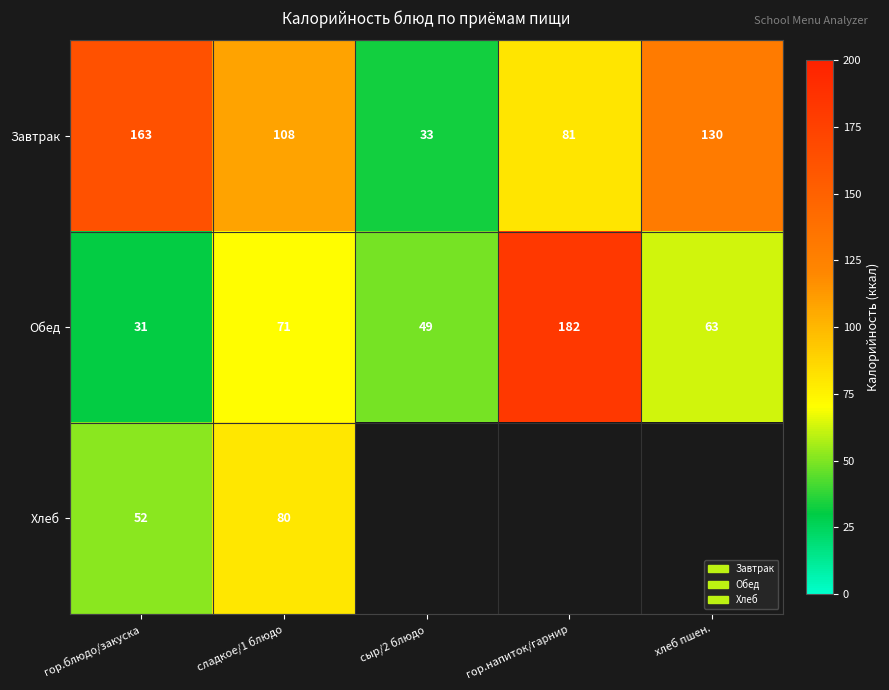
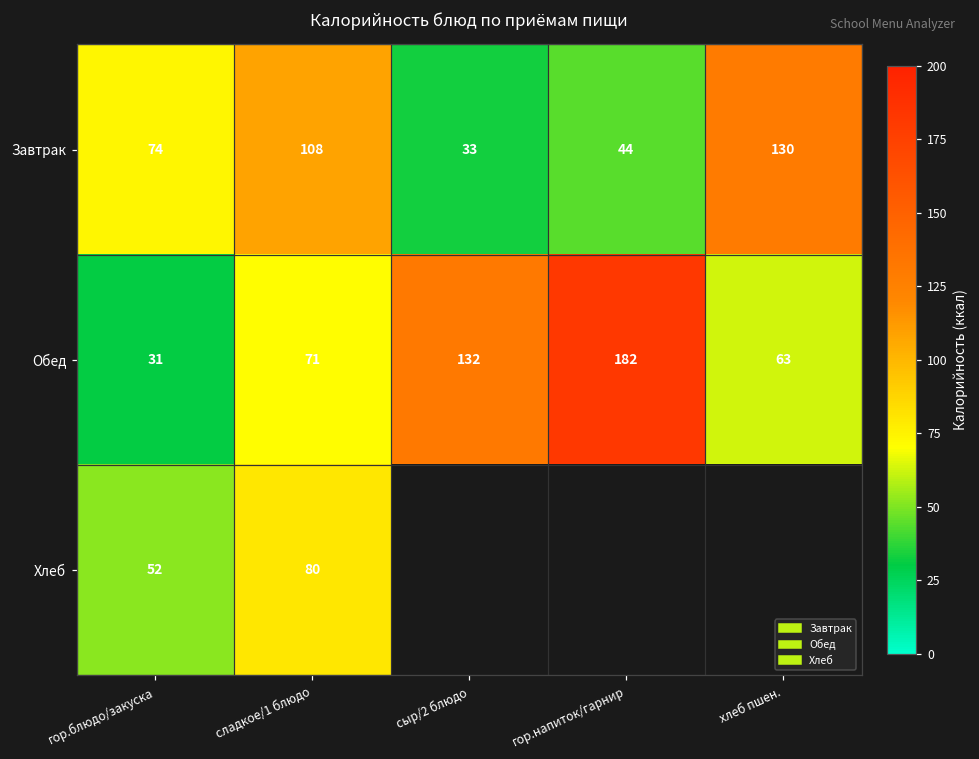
  {
    "Завтрак": {
-     "гор.блюдо/закуска": 163,
+     "гор.блюдо/закуска": 74,
      "сладкое/1 блюдо": 108,
      "сыр/2 блюдо": 33,
-     "гор.напиток/гарнир": 81,
+     "гор.напиток/гарнир": 44,
      "хлеб пшен.": 130
    },
    "Обед": {
      "гор.блюдо/закуска": 31,
      "сладкое/1 блюдо": 71,
-     "сыр/2 блюдо": 49,
+     "сыр/2 блюдо": 132,
      "гор.напиток/гарнир": 182,
      "хлеб пшен.": 63
    },
    "Хлеб": {
      "гор.блюдо/закуска": 52,
      "сладкое/1 блюдо": 80
    }
  }
